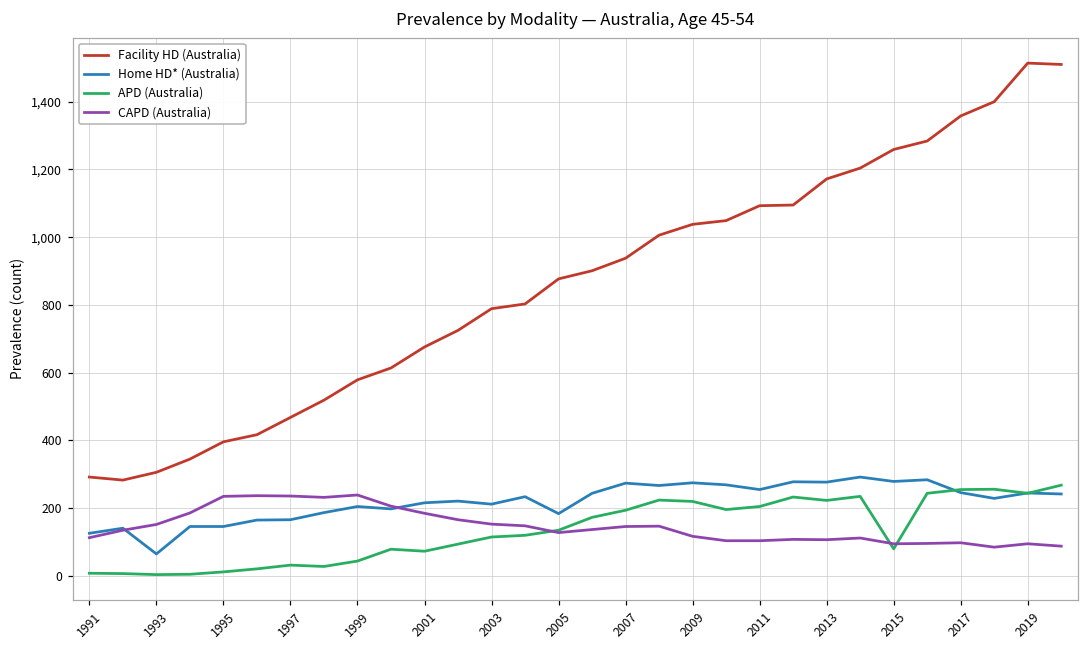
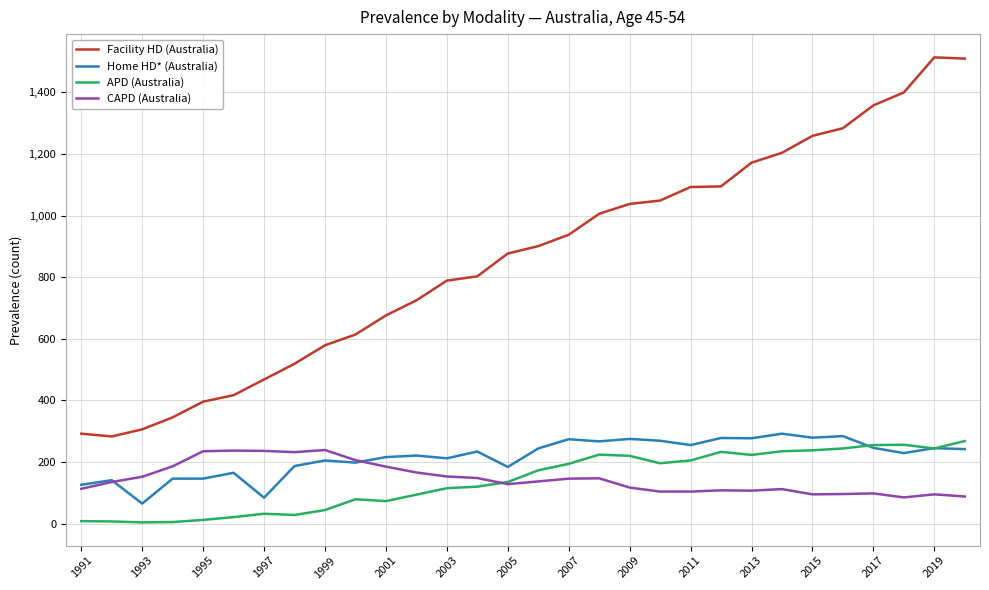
  {
    "Facility HD (Australia)": {
      "1991": "290",
      "1993": "310",
      "1995": "400",
      "1997": "470",
      "1999": "580",
      "2001": "680",
      "2003": "790",
      "2005": "880",
      "2007": "940",
      "2009": "1,040",
      "2011": "1,090",
      "2013": "1,170",
      "2015": "1,260",
      "2017": "1,360",
      "2019": "1,510"
    },
    "Home HD* (Australia)": {
      "1991": "130",
      "1993": "70",
      "1995": "150",
-     "1997": "170",
+     "1997": "80",
      "1999": "210",
      "2001": "220",
      "2003": "210",
      "2005": "180",
      "2007": "270",
      "2009": "280",
      "2011": "260",
      "2013": "280",
      "2015": "280",
      "2017": "250"
    },
    "APD (Australia)": {
      "1991": "10",
      "1993": "0",
      "1995": "10",
      "1997": "30",
      "1999": "40",
      "2001": "70",
      "2003": "120",
      "2007": "190",
      "2009": "220",
      "2011": "210",
      "2013": "220",
-     "2015": "80",
+     "2015": "240",
      "2017": "260"
    },
    "CAPD (Australia)": {
      "1991": "110",
      "1993": "150",
      "1995": "240",
      "1997": "240",
      "1999": "240",
      "2001": "190",
      "2003": "150",
      "2007": "150",
      "2009": "120",
      "2011": "100",
      "2013": "110",
      "2015": "100",
      "2017": "100",
      "2019": "100"
    }
  }
